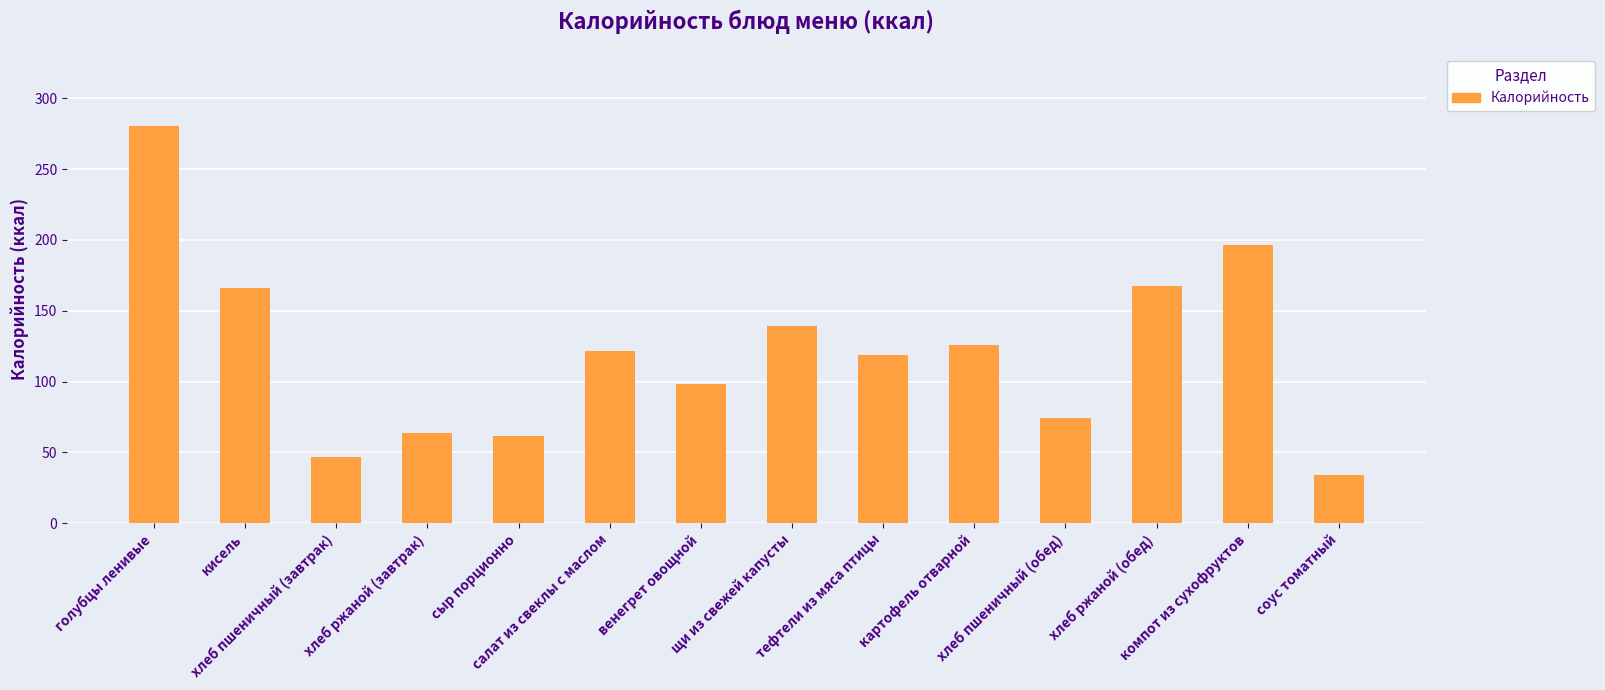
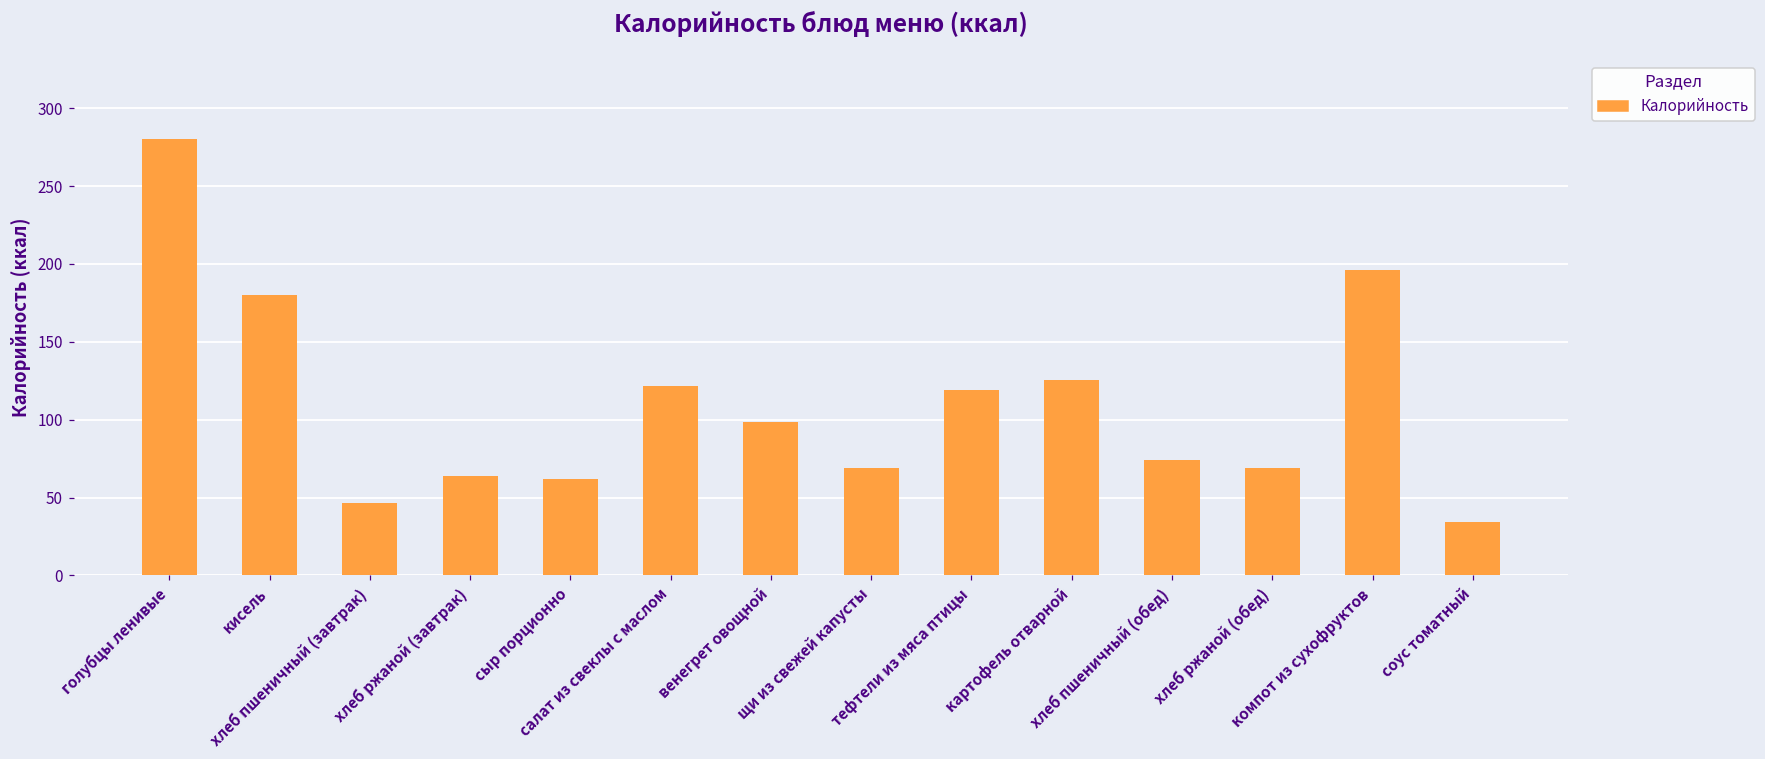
  {
    "голубцы ленивые": 281,
-   "кисель": 166,
+   "кисель": 180,
    "хлеб пшеничный (завтрак)": 46,
    "хлеб ржаной (завтрак)": 64,
    "сыр порционно": 62,
    "салат из свеклы с маслом": 122,
    "венегрет овощной": 99,
-   "щи из свежей капусты": 139,
+   "щи из свежей капусты": 69,
    "тефтели из мяса птицы": 119,
    "картофель отварной": 126,
    "хлеб пшеничный (обед)": 74,
-   "хлеб ржаной (обед)": 168,
+   "хлеб ржаной (обед)": 69,
    "компот из сухофруктов": 196,
    "соус томатный": 34
  }
